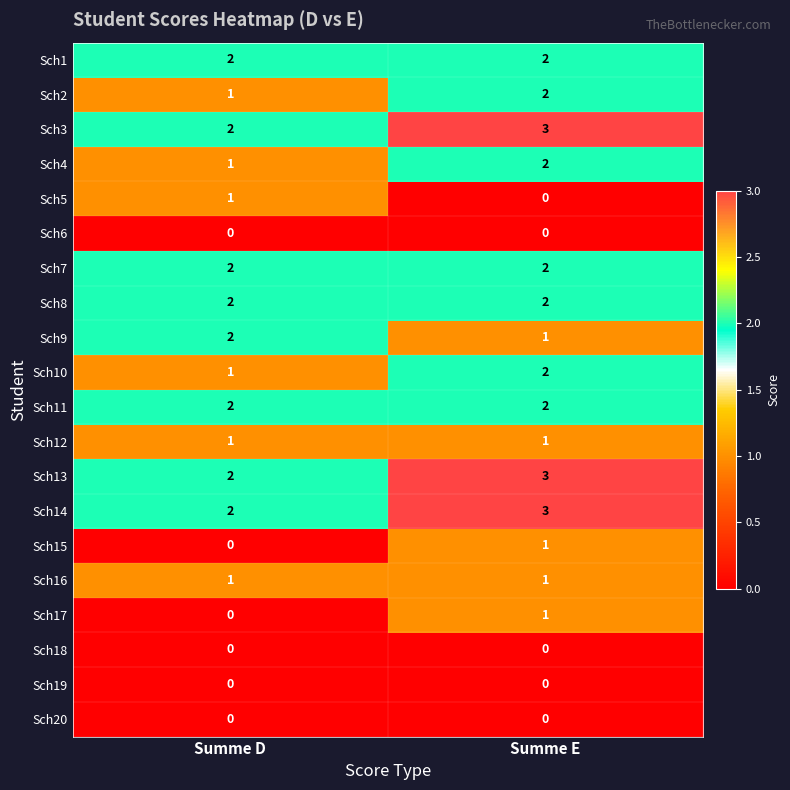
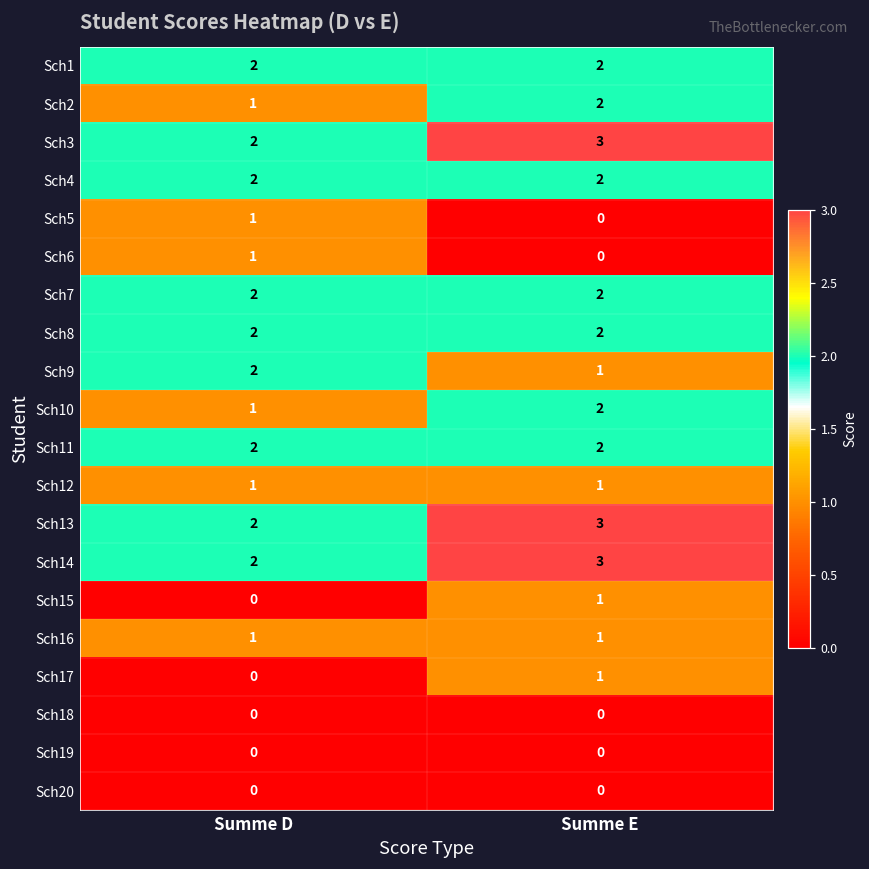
  {
    "Sch1": {
      "Summe D": 2,
      "Summe E": 2
    },
    "Sch2": {
      "Summe D": 1,
      "Summe E": 2
    },
    "Sch3": {
      "Summe D": 2,
      "Summe E": 3
    },
    "Sch4": {
-     "Summe D": 1,
+     "Summe D": 2,
      "Summe E": 2
    },
    "Sch5": {
      "Summe D": 1,
      "Summe E": 0
    },
    "Sch6": {
-     "Summe D": 0,
+     "Summe D": 1,
      "Summe E": 0
    },
    "Sch7": {
      "Summe D": 2,
      "Summe E": 2
    },
    "Sch8": {
      "Summe D": 2,
      "Summe E": 2
    },
    "Sch9": {
      "Summe D": 2,
      "Summe E": 1
    },
    "Sch10": {
      "Summe D": 1,
      "Summe E": 2
    },
    "Sch11": {
      "Summe D": 2,
      "Summe E": 2
    },
    "Sch12": {
      "Summe D": 1,
      "Summe E": 1
    },
    "Sch13": {
      "Summe D": 2,
      "Summe E": 3
    },
    "Sch14": {
      "Summe D": 2,
      "Summe E": 3
    },
    "Sch15": {
      "Summe D": 0,
      "Summe E": 1
    },
    "Sch16": {
      "Summe D": 1,
      "Summe E": 1
    },
    "Sch17": {
      "Summe D": 0,
      "Summe E": 1
    },
    "Sch18": {
      "Summe D": 0,
      "Summe E": 0
    },
    "Sch19": {
      "Summe D": 0,
      "Summe E": 0
    },
    "Sch20": {
      "Summe D": 0,
      "Summe E": 0
    }
  }
